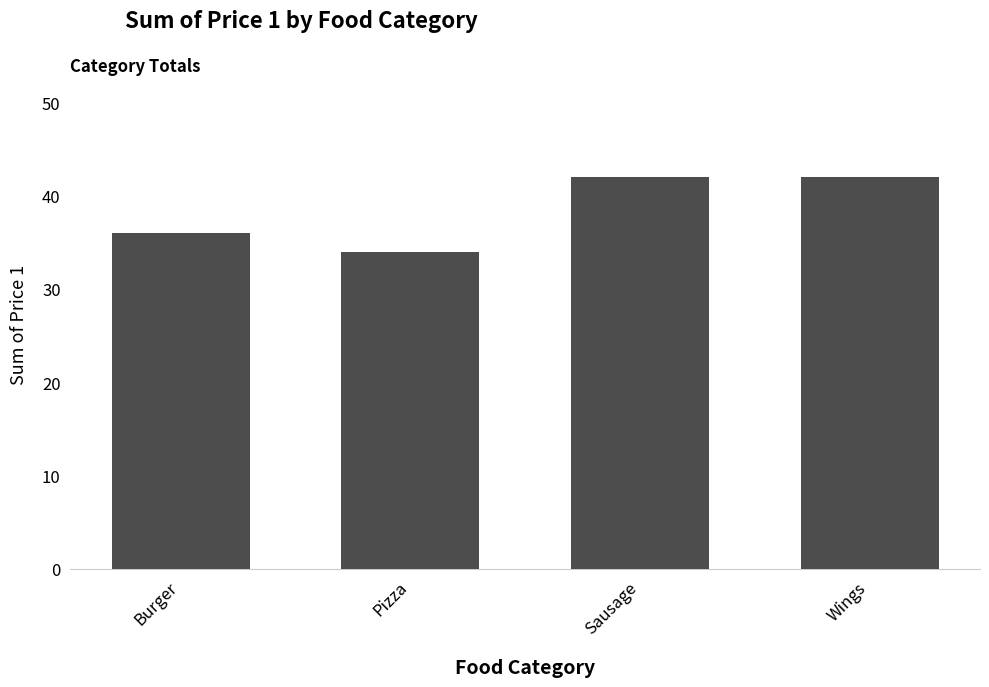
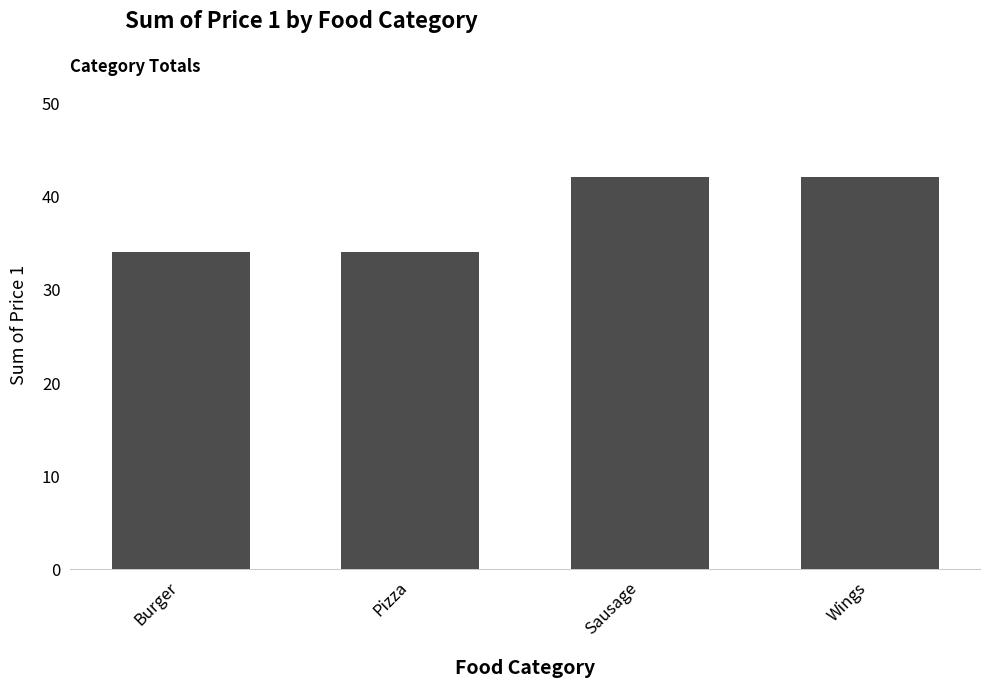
  {
-   "Burger": 36,
+   "Burger": 34,
    "Pizza": 34,
    "Sausage": 42,
    "Wings": 42
  }
